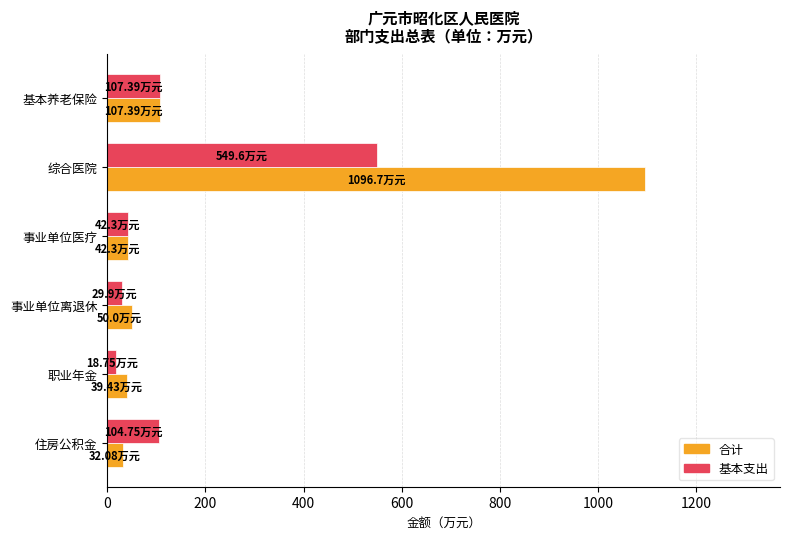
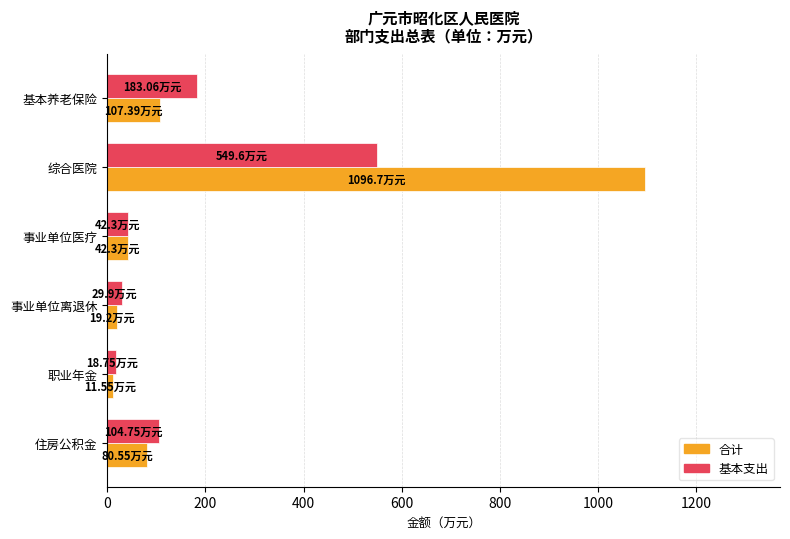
  {
    "合计": {
      "基本养老保险": 107.39,
      "综合医院": 1096.7,
      "事业单位医疗": 42.3,
-     "事业单位离退休": 50.0,
-     "职业年金": 39.43,
-     "住房公积金": 32.08
+     "事业单位离退休": 19.2,
+     "职业年金": 11.55,
+     "住房公积金": 80.55
    },
    "基本支出": {
-     "基本养老保险": 107.39,
+     "基本养老保险": 183.06,
      "综合医院": 549.6,
      "事业单位医疗": 42.3,
      "事业单位离退休": 29.9,
      "职业年金": 18.75,
      "住房公积金": 104.75
    }
  }
